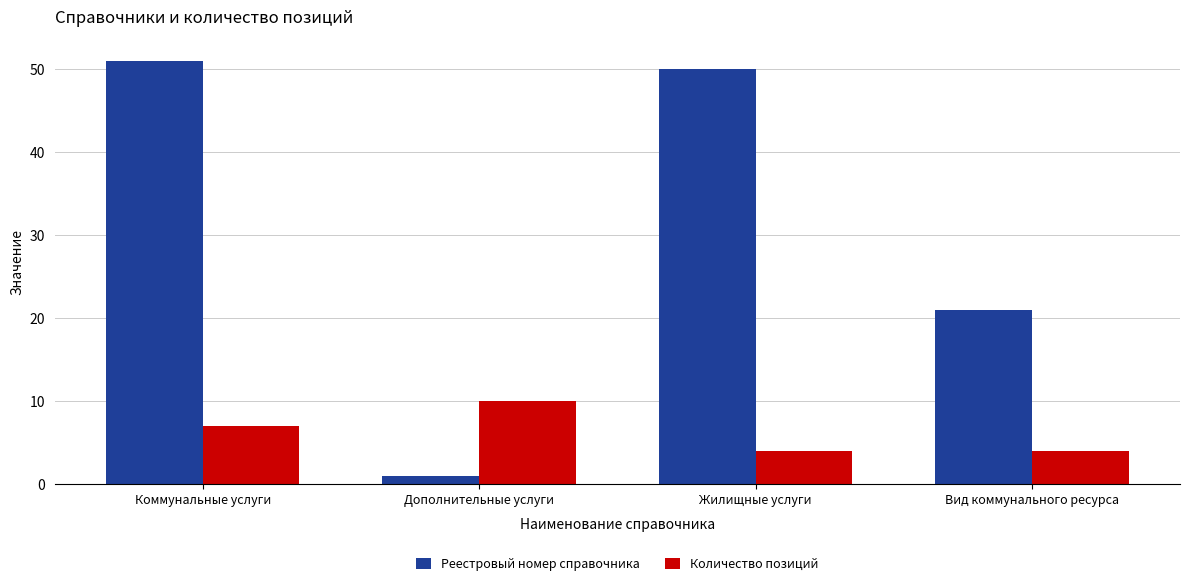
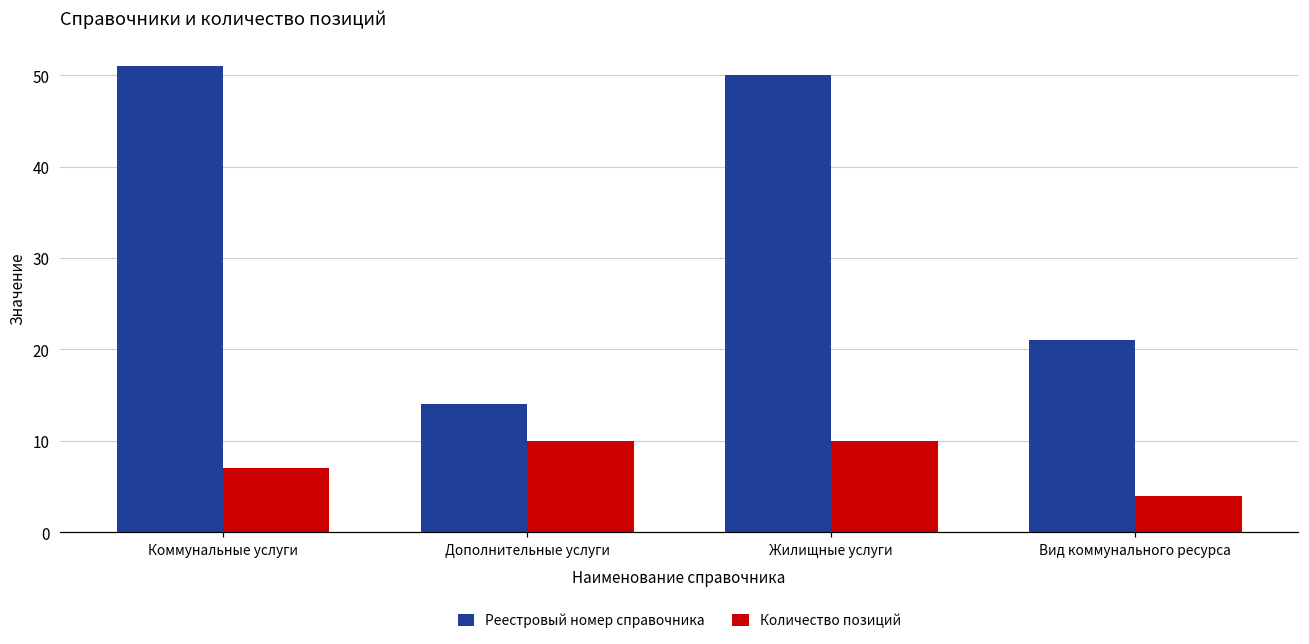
  {
    "Реестровый номер справочника": {
      "Коммунальные услуги": 51,
-     "Дополнительные услуги": 1,
+     "Дополнительные услуги": 14,
      "Жилищные услуги": 50,
      "Вид коммунального ресурса": 21
    },
    "Количество позиций": {
      "Коммунальные услуги": 7,
      "Дополнительные услуги": 10,
-     "Жилищные услуги": 4,
+     "Жилищные услуги": 10,
      "Вид коммунального ресурса": 4
    }
  }
